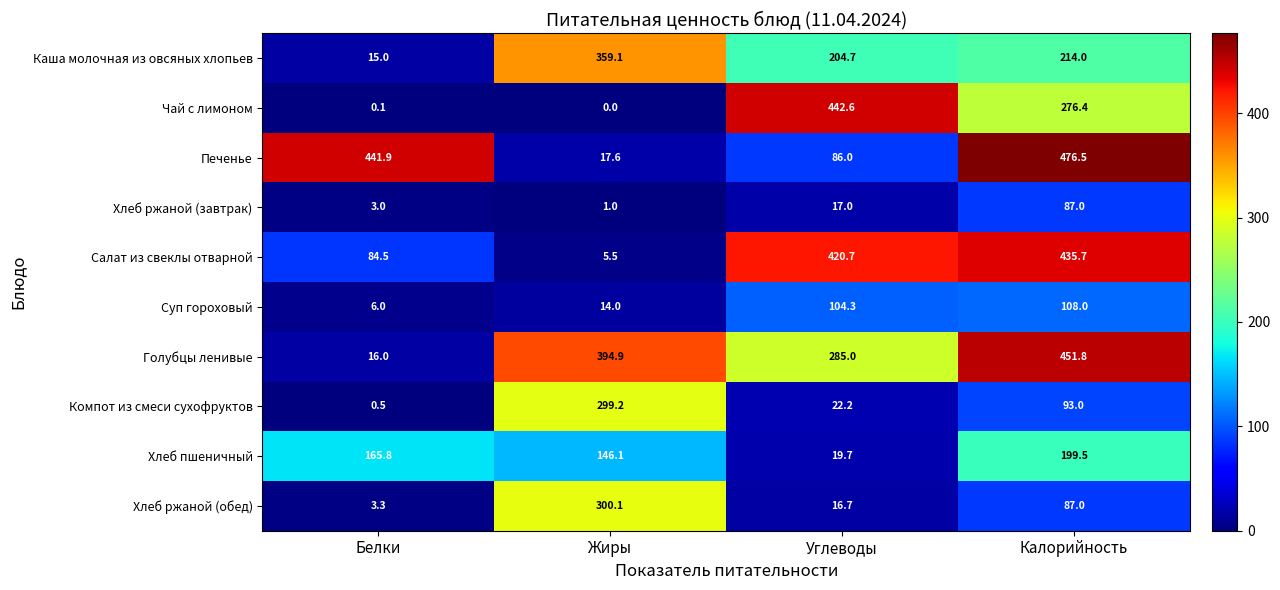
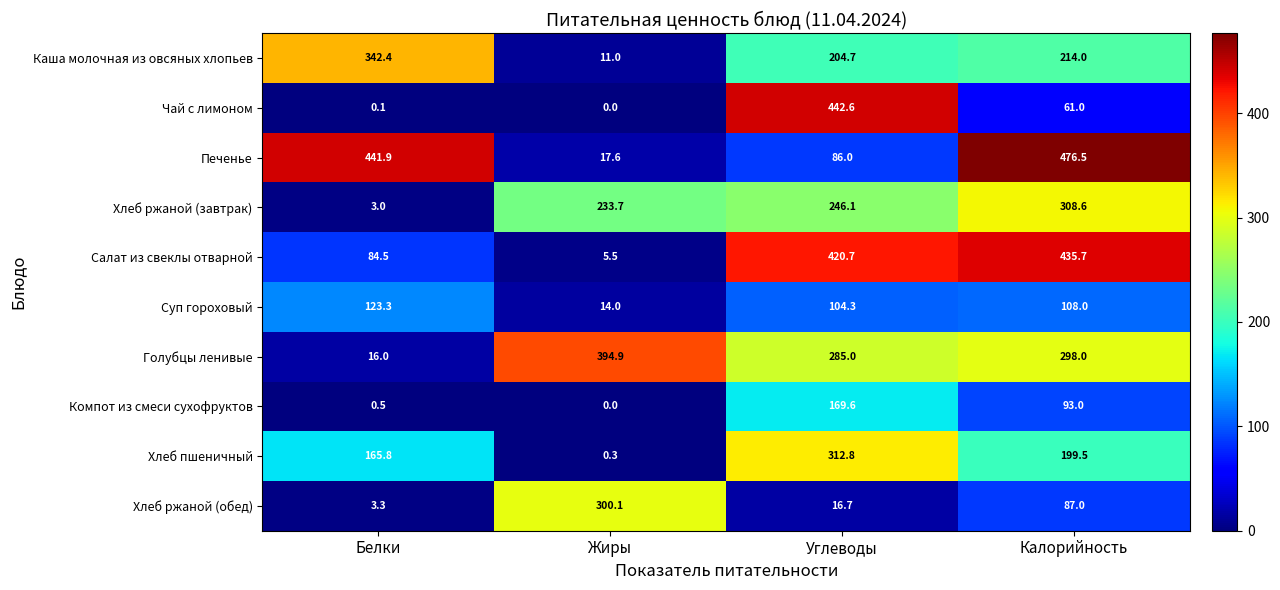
  {
    "Каша молочная из овсяных хлопьев": {
-     "Белки": 15.0,
-     "Жиры": 359.1,
+     "Белки": 342.4,
+     "Жиры": 11.0,
      "Углеводы": 204.7,
      "Калорийность": 214.0
    },
    "Чай с лимоном": {
      "Белки": 0.1,
      "Жиры": 0.0,
      "Углеводы": 442.6,
-     "Калорийность": 276.4
+     "Калорийность": 61.0
    },
    "Печенье": {
      "Белки": 441.9,
      "Жиры": 17.6,
      "Углеводы": 86.0,
      "Калорийность": 476.5
    },
    "Хлеб ржаной (завтрак)": {
      "Белки": 3.0,
-     "Жиры": 1.0,
-     "Углеводы": 17.0,
-     "Калорийность": 87.0
+     "Жиры": 233.7,
+     "Углеводы": 246.1,
+     "Калорийность": 308.6
    },
    "Салат из свеклы отварной": {
      "Белки": 84.5,
      "Жиры": 5.5,
      "Углеводы": 420.7,
      "Калорийность": 435.7
    },
    "Суп гороховый": {
-     "Белки": 6.0,
+     "Белки": 123.3,
      "Жиры": 14.0,
      "Углеводы": 104.3,
      "Калорийность": 108.0
    },
    "Голубцы ленивые": {
      "Белки": 16.0,
      "Жиры": 394.9,
      "Углеводы": 285.0,
-     "Калорийность": 451.8
+     "Калорийность": 298.0
    },
    "Компот из смеси сухофруктов": {
      "Белки": 0.5,
-     "Жиры": 299.2,
-     "Углеводы": 22.2,
+     "Жиры": 0.0,
+     "Углеводы": 169.6,
      "Калорийность": 93.0
    },
    "Хлеб пшеничный": {
      "Белки": 165.8,
-     "Жиры": 146.1,
-     "Углеводы": 19.7,
+     "Жиры": 0.3,
+     "Углеводы": 312.8,
      "Калорийность": 199.5
    },
    "Хлеб ржаной (обед)": {
      "Белки": 3.3,
      "Жиры": 300.1,
      "Углеводы": 16.7,
      "Калорийность": 87.0
    }
  }
